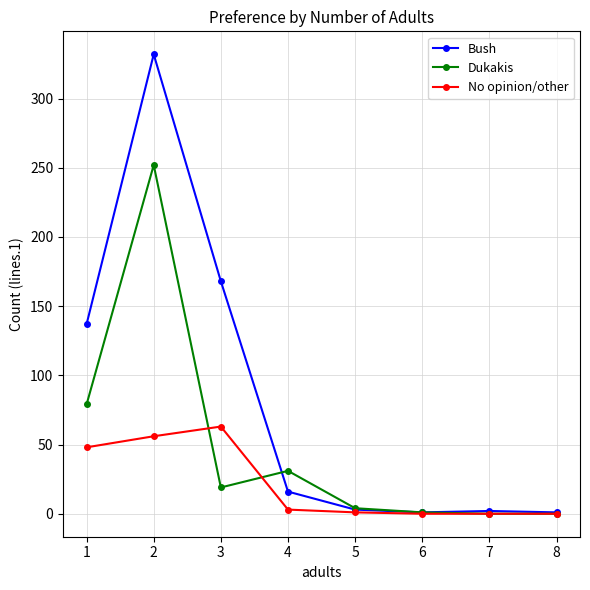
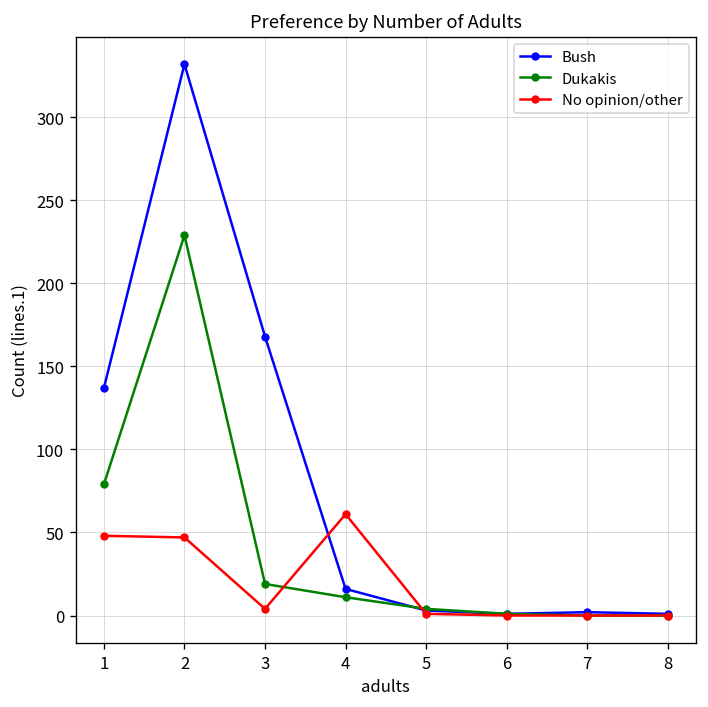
  {
    "Bush": {
      "1": 137,
      "2": 332,
      "3": 168,
      "4": 16,
      "7": 2
    },
    "Dukakis": {
      "1": 79,
-     "2": 252,
+     "2": 229,
      "3": 19,
-     "4": 31
+     "4": 11
    },
    "No opinion/other": {
      "1": 48,
-     "2": 56,
-     "3": 63,
-     "4": 3,
+     "2": 47,
+     "3": 4,
+     "4": 61,
      "5": 1
    }
  }
